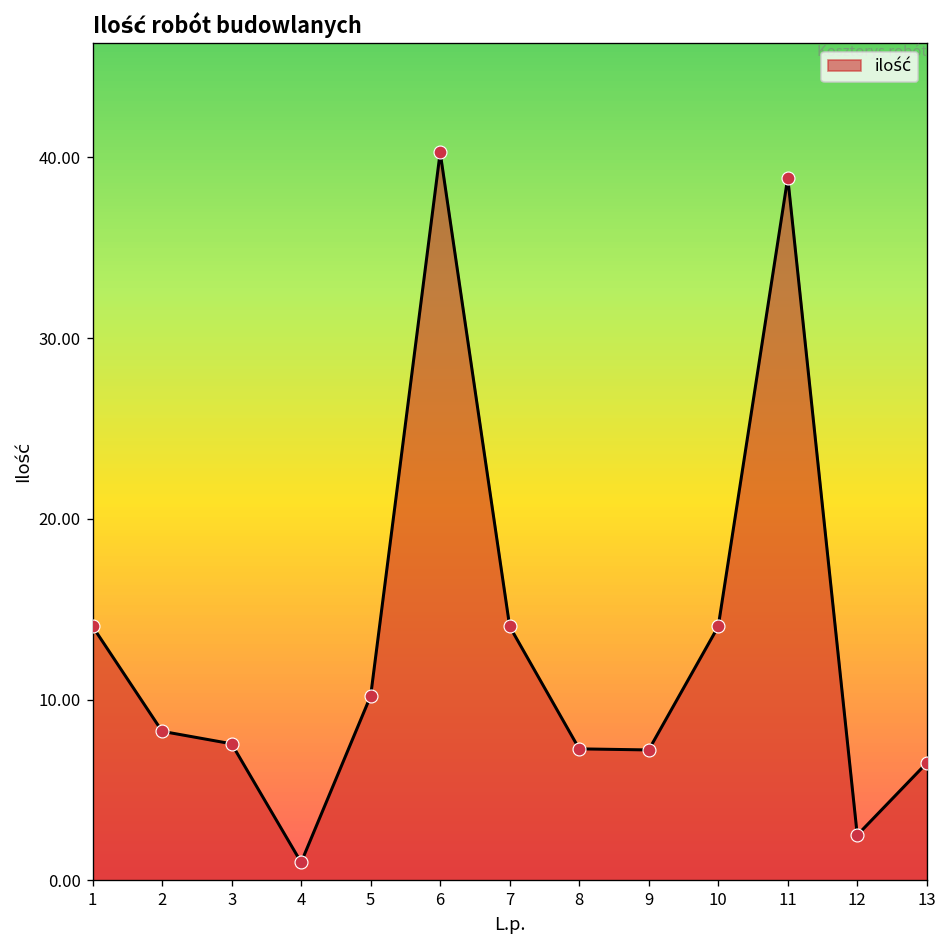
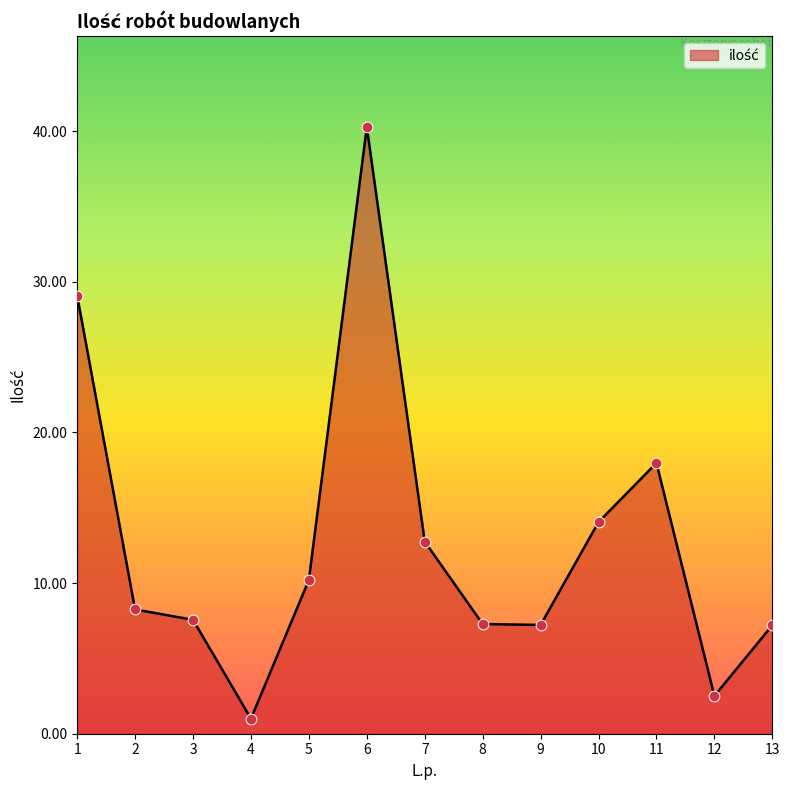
  {
-   "1": 14.1,
+   "1": 29.1,
    "2": 8.3,
    "3": 7.6,
    "4": 1.0,
    "5": 10.2,
    "6": 40.3,
-   "7": 14.1,
+   "7": 12.8,
    "8": 7.3,
    "9": 7.2,
    "10": 14.1,
-   "11": 38.9,
+   "11": 18.0,
    "12": 2.5,
-   "13": 6.5
+   "13": 7.2
  }
